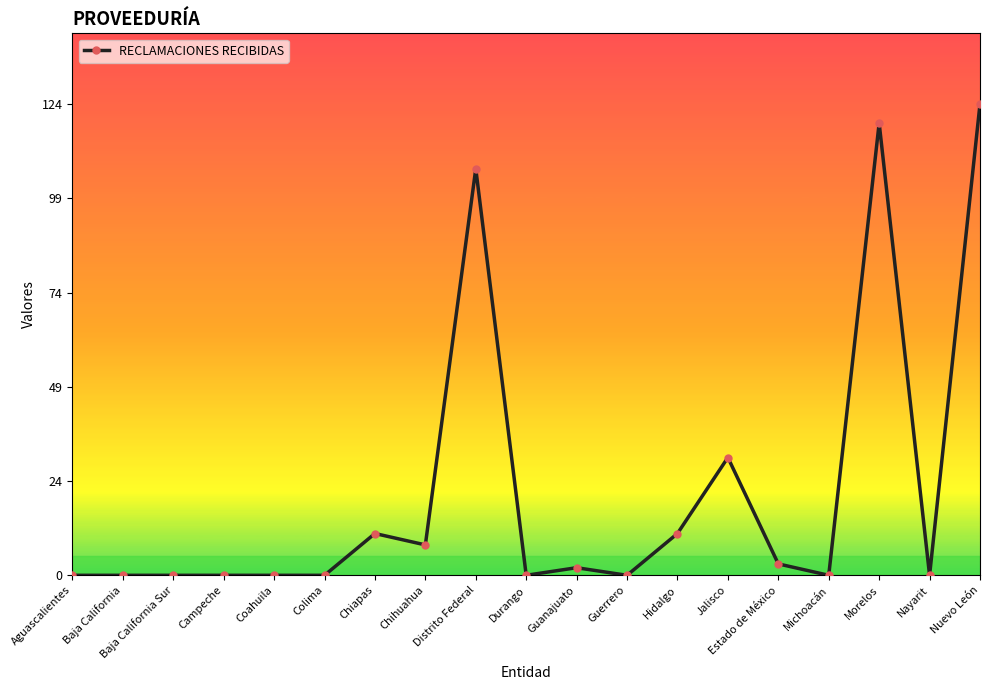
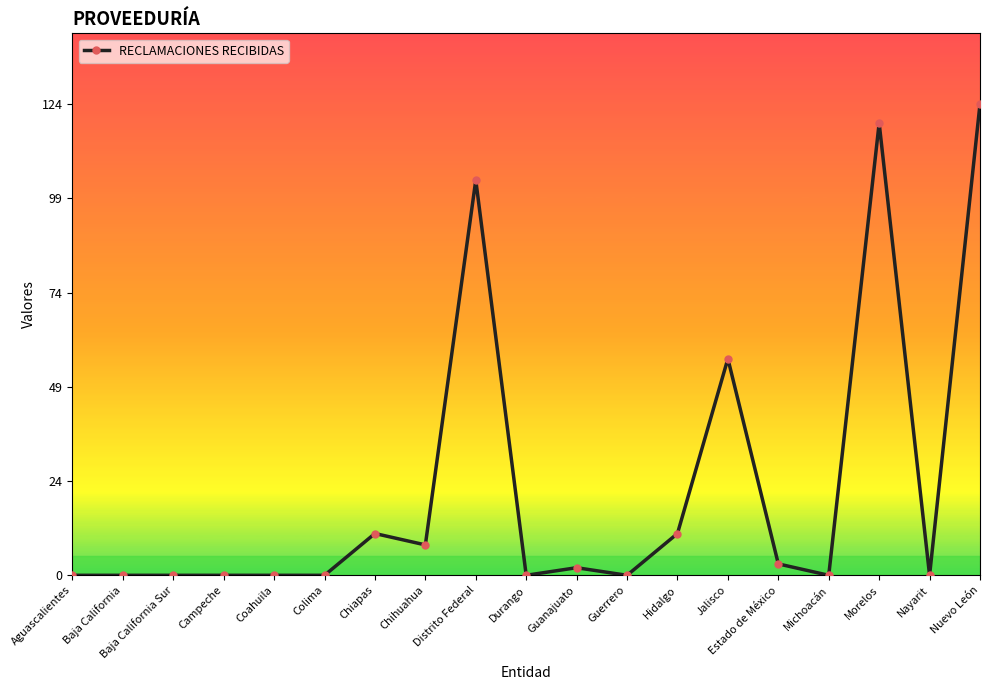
  {
    "Chiapas": 11,
    "Chihuahua": 8,
-   "Distrito Federal": 107,
+   "Distrito Federal": 104,
    "Hidalgo": 11,
-   "Jalisco": 31,
+   "Jalisco": 57,
    "Morelos": 119,
    "Nuevo León": 124
  }
